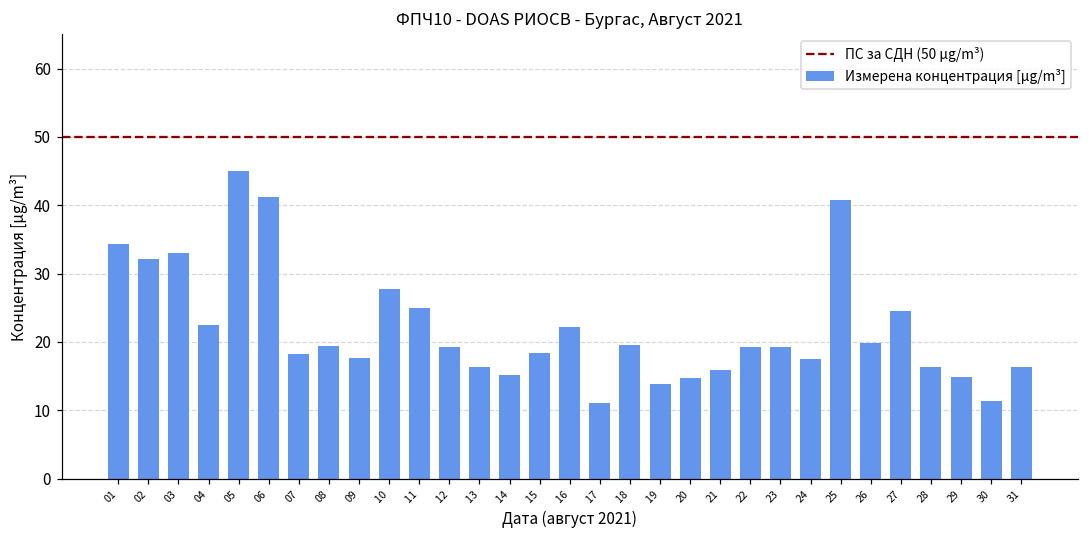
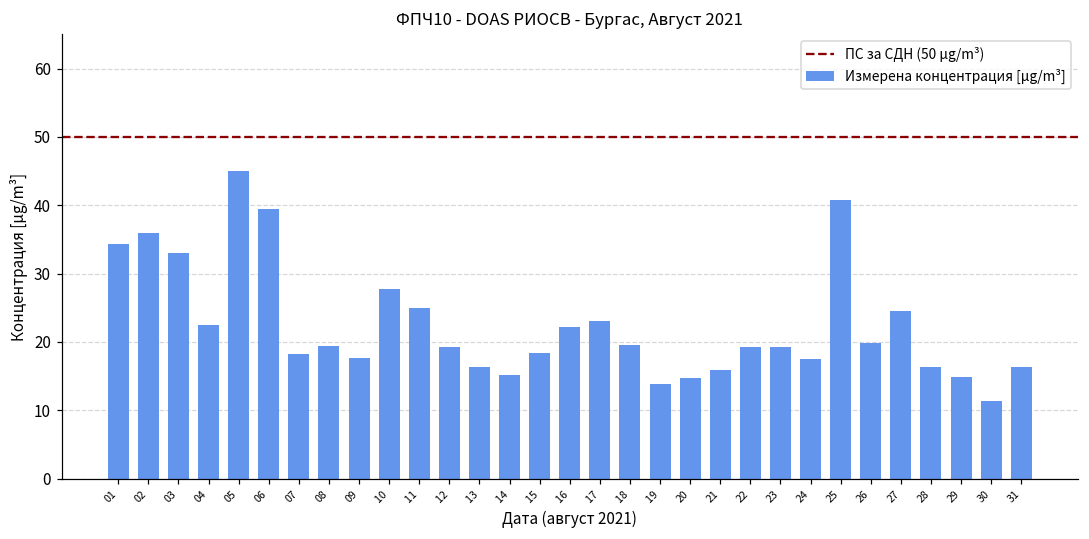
  {
    "01": 34,
-   "02": 32,
+   "02": 36,
    "03": 33,
    "04": 23,
    "05": 45,
-   "06": 41,
+   "06": 40,
    "07": 18,
    "08": 19,
    "09": 18,
    "10": 28,
    "11": 25,
    "12": 19,
    "13": 16,
    "14": 15,
    "15": 18,
    "16": 22,
-   "17": 11,
+   "17": 23,
    "18": 20,
    "19": 14,
    "20": 15,
    "21": 16,
    "22": 19,
    "23": 19,
    "24": 18,
    "25": 41,
    "26": 20,
    "27": 25,
    "28": 16,
    "29": 15,
    "30": 11,
    "31": 16
  }
